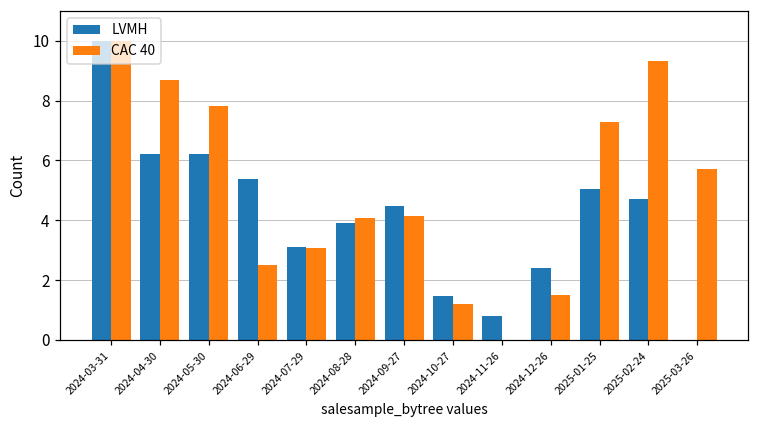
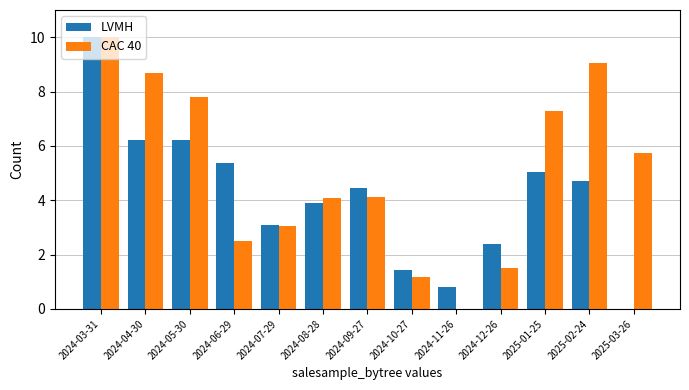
  {
    "LVMH": {
      "2024-04-30": 6.2,
      "2024-05-30": 6.2,
      "2024-06-29": 5.4,
      "2024-07-29": 3.1,
      "2024-08-28": 3.9,
      "2024-09-27": 4.5,
      "2024-10-27": 1.5,
      "2024-11-26": 0.8,
      "2024-12-26": 2.4,
      "2025-01-25": 5.0,
      "2025-02-24": 4.7,
      "2025-03-26": 0.0
    },
    "CAC 40": {
      "2024-04-30": 8.7,
      "2024-05-30": 7.8,
      "2024-06-29": 2.5,
      "2024-07-29": 3.1,
      "2024-08-28": 4.1,
      "2024-09-27": 4.1,
      "2024-10-27": 1.2,
      "2024-11-26": 0.0,
      "2024-12-26": 1.5,
      "2025-01-25": 7.3,
-     "2025-02-24": 9.3,
+     "2025-02-24": 9.0,
      "2025-03-26": 5.7
    }
  }
